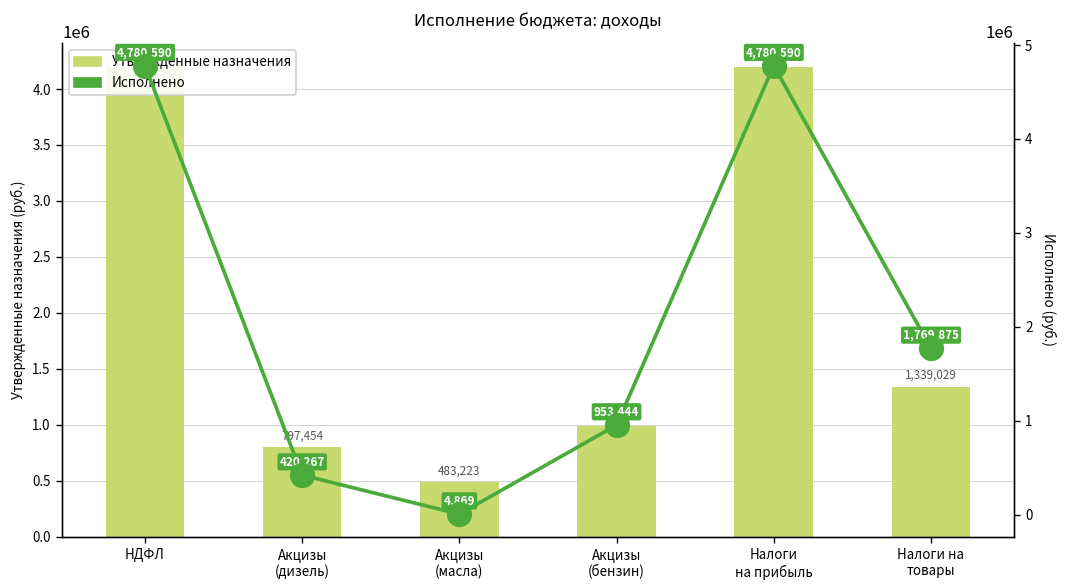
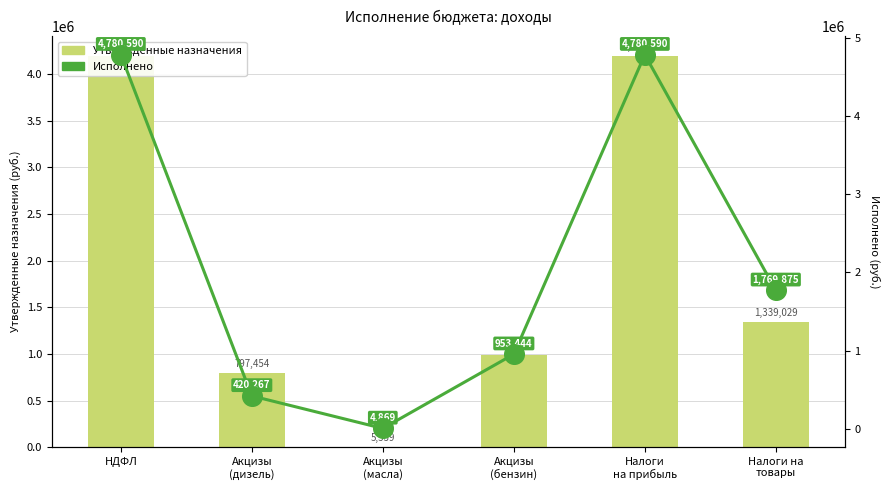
  {
    "Утвержденные назначения": {
-     "Акцизы (масла)": "483,223"
+     "Акцизы (масла)": "5,539"
    }
  }
